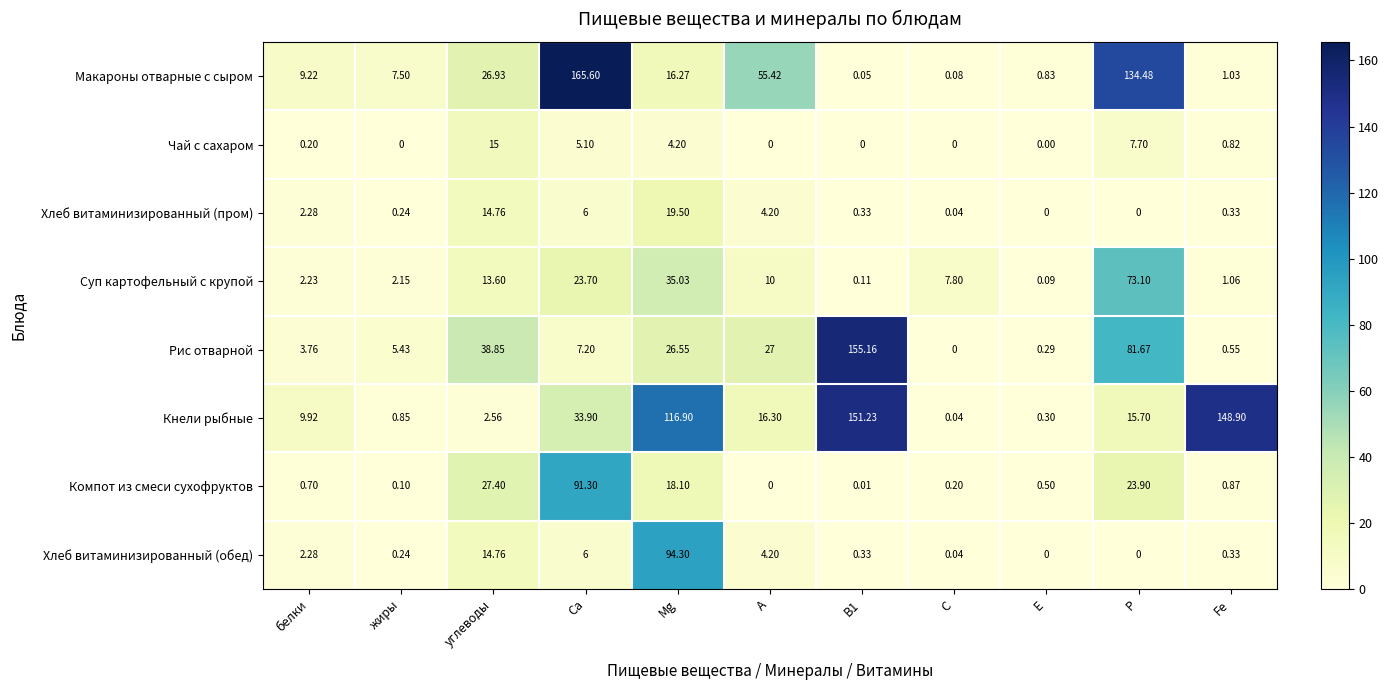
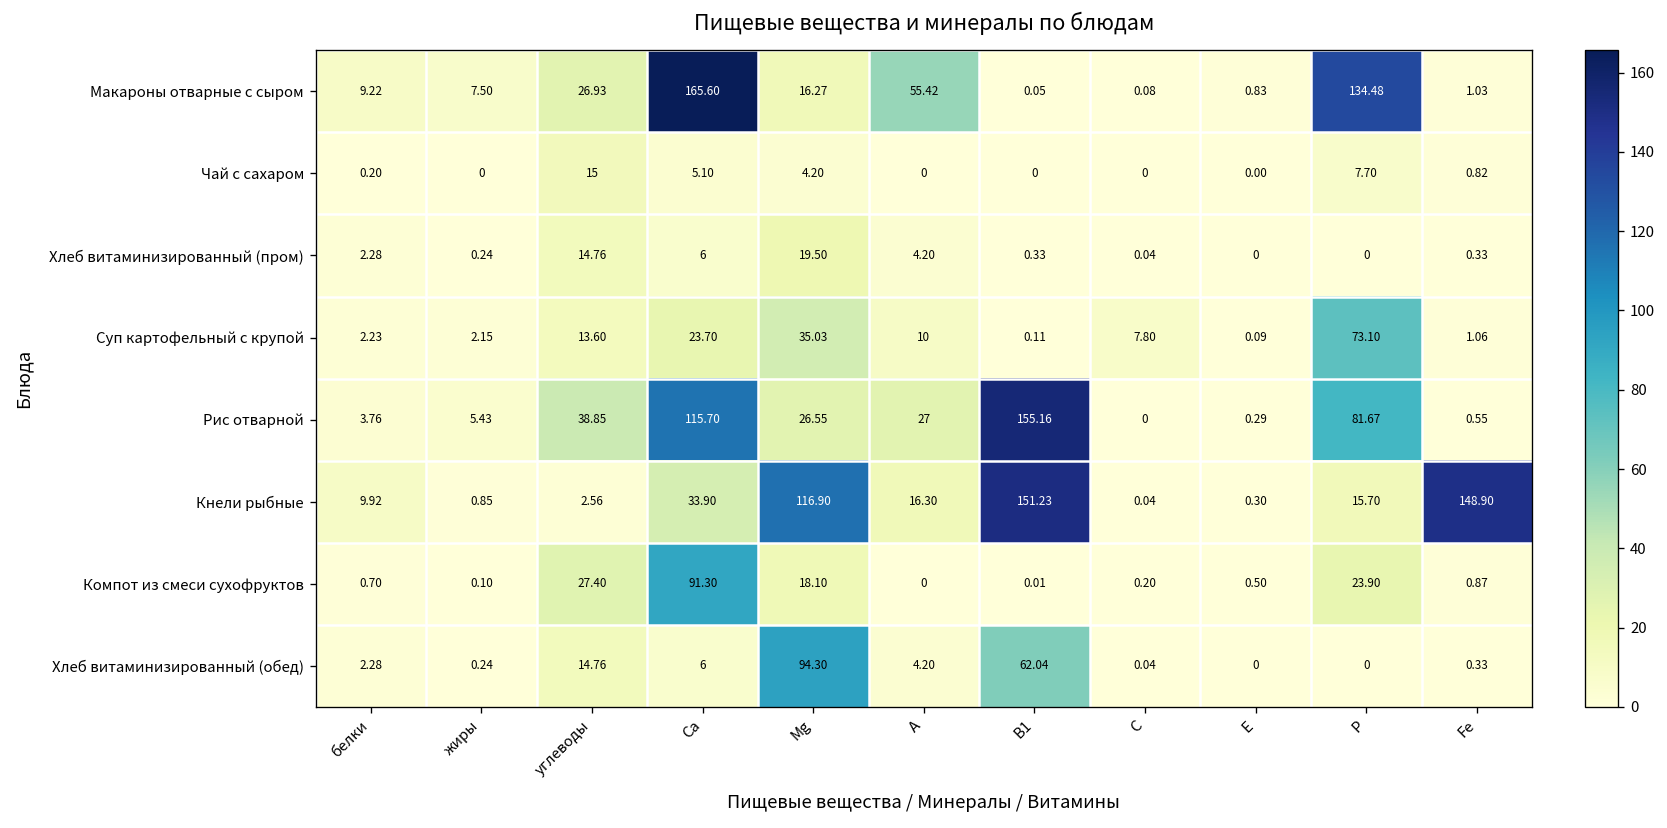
  {
    "Макароны отварные с сыром": {
      "белки": 9.22,
      "жиры": 7.50,
      "углеводы": 26.93,
      "Са": 165.60,
      "Mg": 16.27,
      "A": 55.42,
      "B1": 0.05,
      "C": 0.08,
      "E": 0.83,
      "P": 134.48,
      "Fe": 1.03
    },
    "Чай с сахаром": {
      "белки": 0.20,
      "жиры": 0,
      "углеводы": 15,
      "Са": 5.10,
      "Mg": 4.20,
      "A": 0,
      "B1": 0,
      "C": 0,
      "E": 0.00,
      "P": 7.70,
      "Fe": 0.82
    },
    "Хлеб витаминизированный (пром)": {
      "белки": 2.28,
      "жиры": 0.24,
      "углеводы": 14.76,
      "Са": 6,
      "Mg": 19.50,
      "A": 4.20,
      "B1": 0.33,
      "C": 0.04,
      "E": 0,
      "P": 0,
      "Fe": 0.33
    },
    "Суп картофельный с крупой": {
      "белки": 2.23,
      "жиры": 2.15,
      "углеводы": 13.60,
      "Са": 23.70,
      "Mg": 35.03,
      "A": 10,
      "B1": 0.11,
      "C": 7.80,
      "E": 0.09,
      "P": 73.10,
      "Fe": 1.06
    },
    "Рис отварной": {
      "белки": 3.76,
      "жиры": 5.43,
      "углеводы": 38.85,
-     "Са": 7.20,
+     "Са": 115.70,
      "Mg": 26.55,
      "A": 27,
      "B1": 155.16,
      "C": 0,
      "E": 0.29,
      "P": 81.67,
      "Fe": 0.55
    },
    "Кнели рыбные": {
      "белки": 9.92,
      "жиры": 0.85,
      "углеводы": 2.56,
      "Са": 33.90,
      "Mg": 116.90,
      "A": 16.30,
      "B1": 151.23,
      "C": 0.04,
      "E": 0.30,
      "P": 15.70,
      "Fe": 148.90
    },
    "Компот из смеси сухофруктов": {
      "белки": 0.70,
      "жиры": 0.10,
      "углеводы": 27.40,
      "Са": 91.30,
      "Mg": 18.10,
      "A": 0,
      "B1": 0.01,
      "C": 0.20,
      "E": 0.50,
      "P": 23.90,
      "Fe": 0.87
    },
    "Хлеб витаминизированный (обед)": {
      "белки": 2.28,
      "жиры": 0.24,
      "углеводы": 14.76,
      "Са": 6,
      "Mg": 94.30,
      "A": 4.20,
-     "B1": 0.33,
+     "B1": 62.04,
      "C": 0.04,
      "E": 0,
      "P": 0,
      "Fe": 0.33
    }
  }
